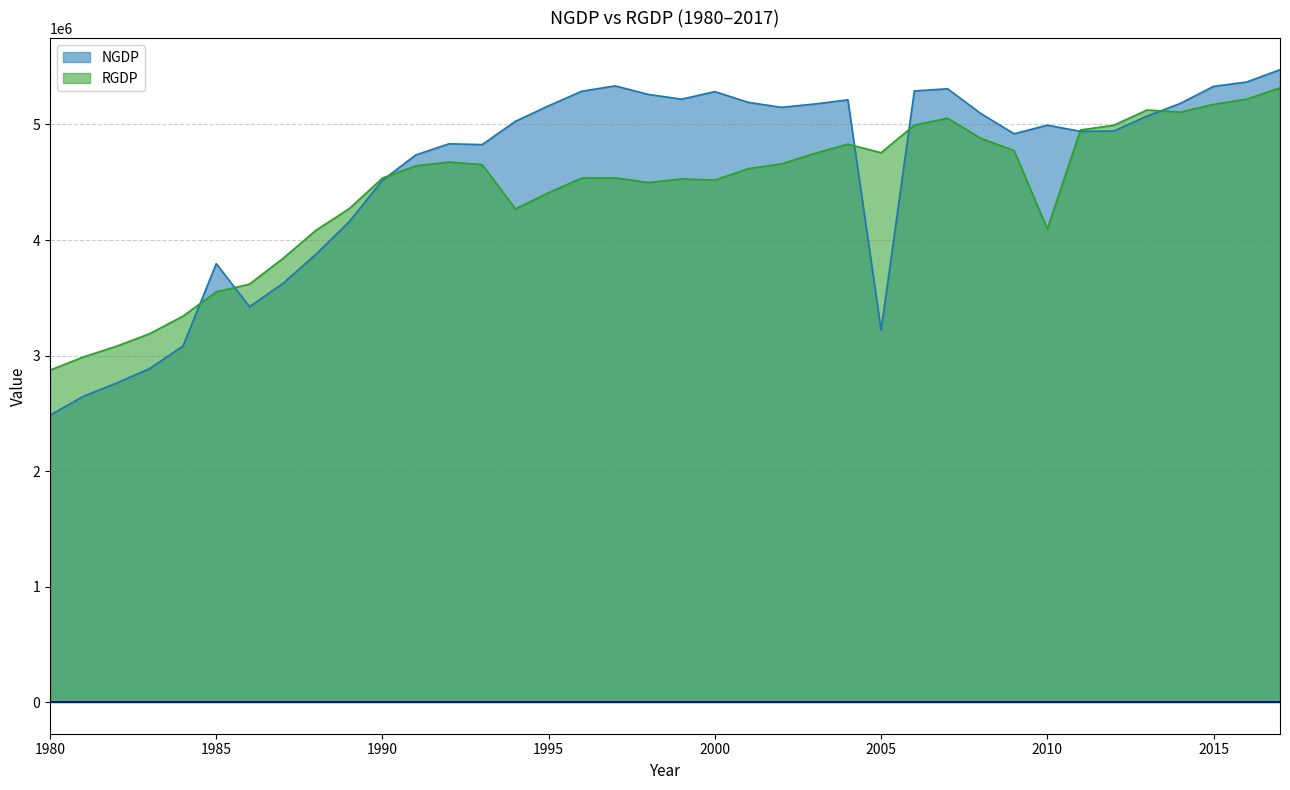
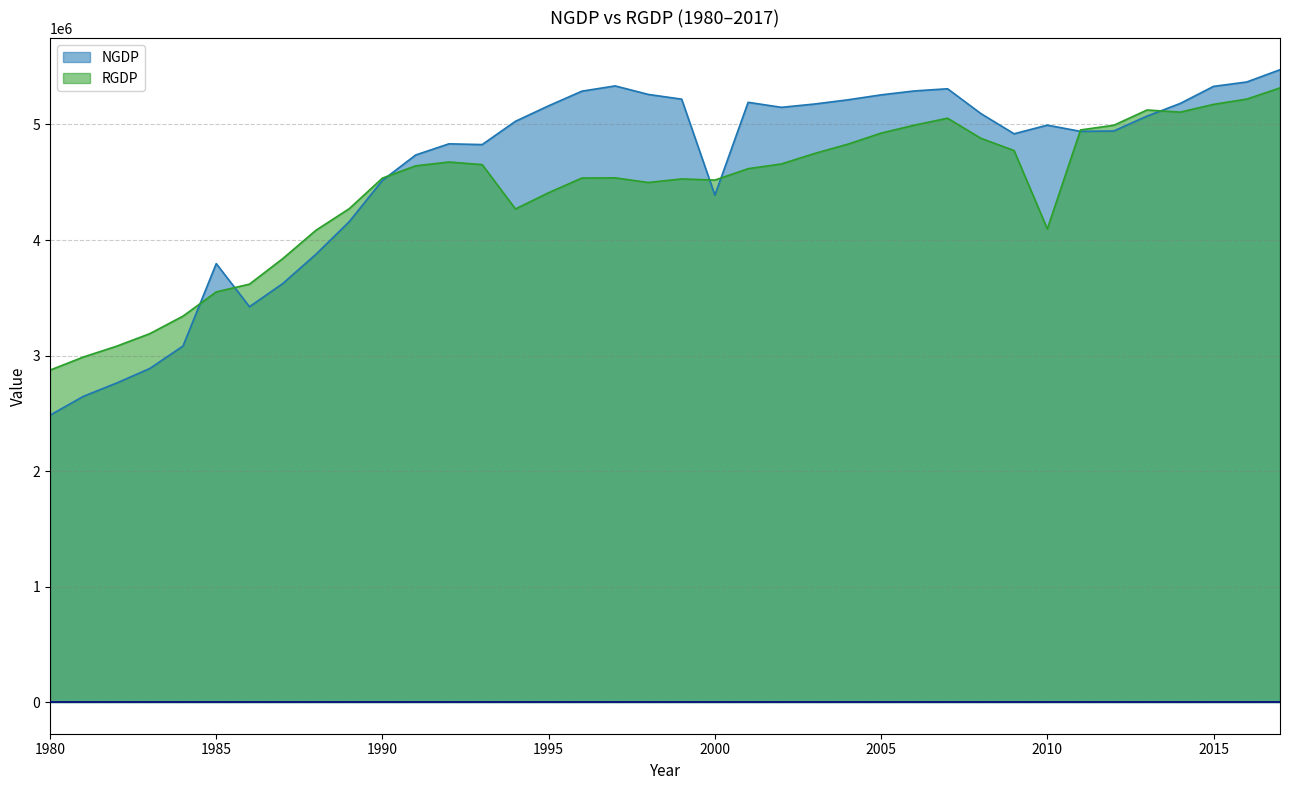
  {
    "NGDP": {
      "1980": 2480000,
      "1985": 3800000,
      "1995": 5160000,
-     "2000": 5280000,
-     "2005": 3220000,
+     "2000": 4390000,
+     "2005": 5260000,
      "2010": 4990000,
      "2015": 5330000
    },
    "RGDP": {
      "1980": 2870000,
      "1985": 3550000,
      "1995": 4410000,
      "2000": 4520000,
-     "2005": 4760000,
+     "2005": 4930000,
      "2010": 4100000,
      "2015": 5170000
    }
  }
